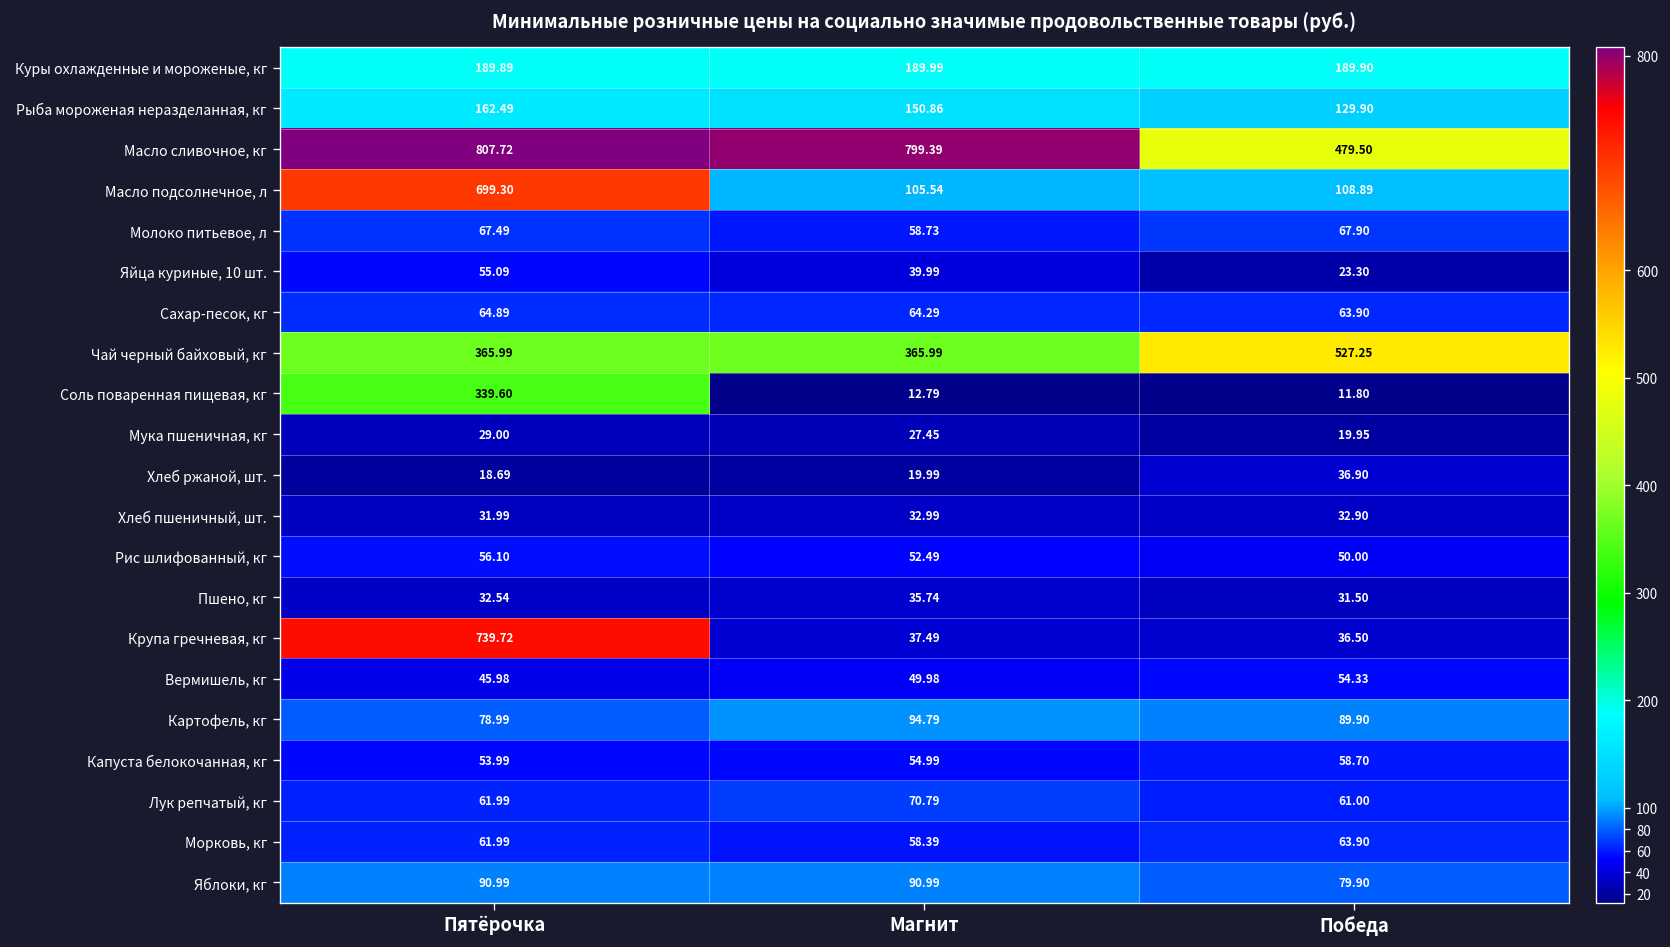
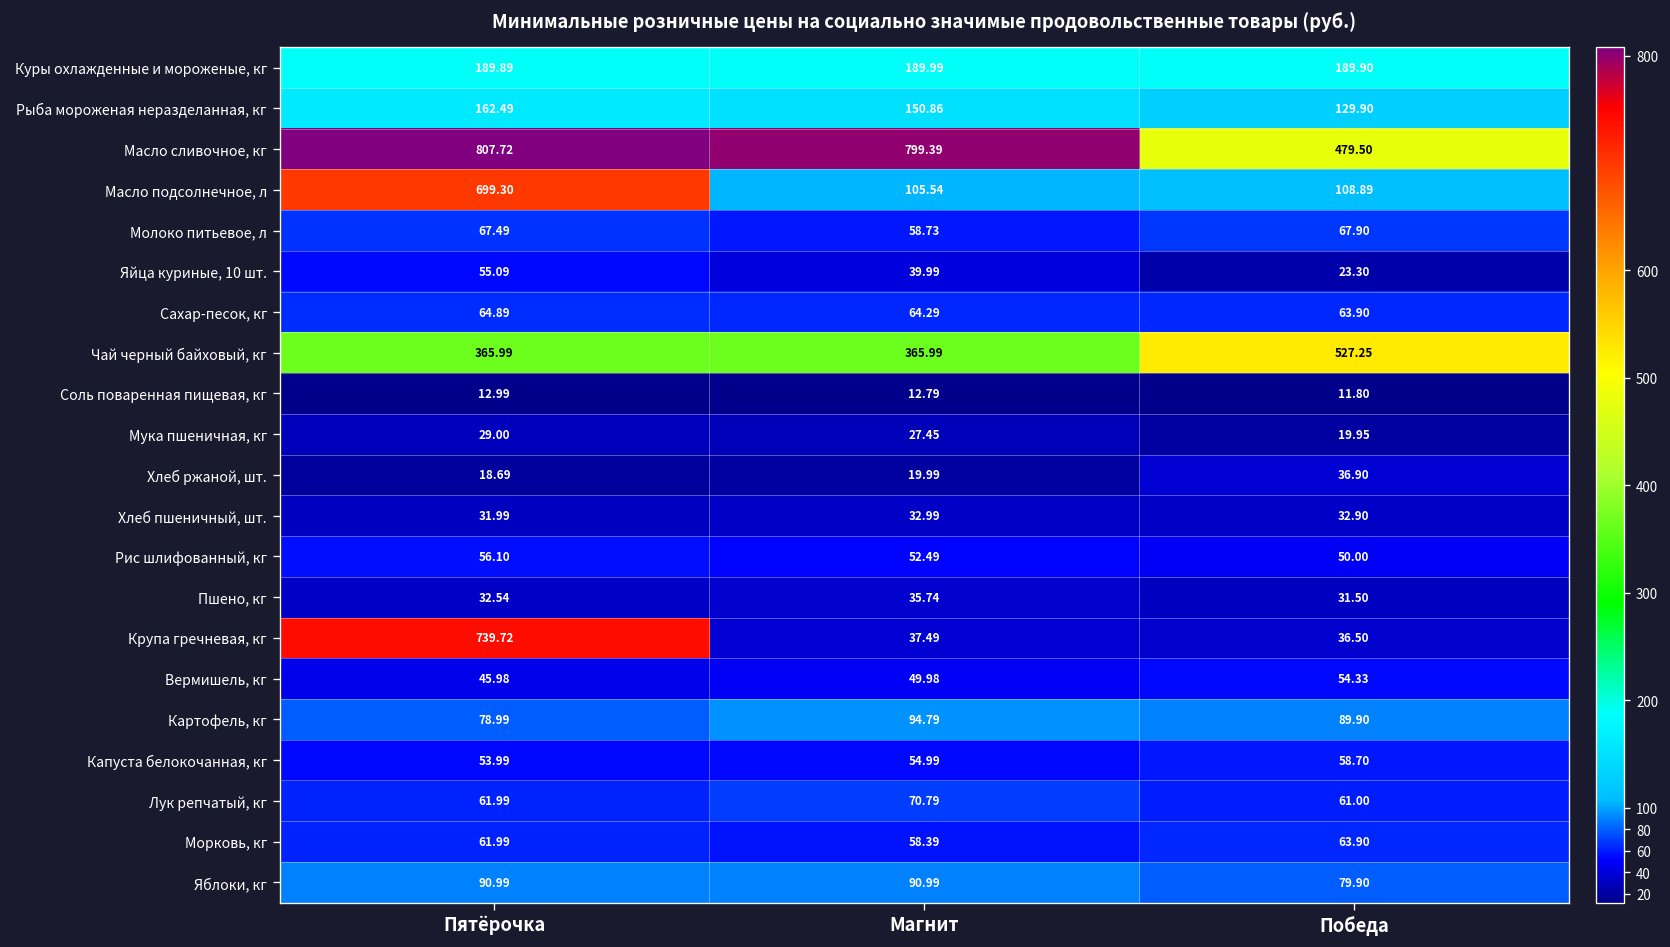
  {
    "Куры охлажденные и мороженые, кг": {
      "Пятёрочка": 189.89,
      "Магнит": 189.99,
      "Победа": 189.90
    },
    "Рыба мороженая неразделанная, кг": {
      "Пятёрочка": 162.49,
      "Магнит": 150.86,
      "Победа": 129.90
    },
    "Масло сливочное, кг": {
      "Пятёрочка": 807.72,
      "Магнит": 799.39,
      "Победа": 479.50
    },
    "Масло подсолнечное, л": {
      "Пятёрочка": 699.30,
      "Магнит": 105.54,
      "Победа": 108.89
    },
    "Молоко питьевое, л": {
      "Пятёрочка": 67.49,
      "Магнит": 58.73,
      "Победа": 67.90
    },
    "Яйца куриные, 10 шт.": {
      "Пятёрочка": 55.09,
      "Магнит": 39.99,
      "Победа": 23.30
    },
    "Сахар-песок, кг": {
      "Пятёрочка": 64.89,
      "Магнит": 64.29,
      "Победа": 63.90
    },
    "Чай черный байховый, кг": {
      "Пятёрочка": 365.99,
      "Магнит": 365.99,
      "Победа": 527.25
    },
    "Соль поваренная пищевая, кг": {
-     "Пятёрочка": 339.60,
+     "Пятёрочка": 12.99,
      "Магнит": 12.79,
      "Победа": 11.80
    },
    "Мука пшеничная, кг": {
      "Пятёрочка": 29.00,
      "Магнит": 27.45,
      "Победа": 19.95
    },
    "Хлеб ржаной, шт.": {
      "Пятёрочка": 18.69,
      "Магнит": 19.99,
      "Победа": 36.90
    },
    "Хлеб пшеничный, шт.": {
      "Пятёрочка": 31.99,
      "Магнит": 32.99,
      "Победа": 32.90
    },
    "Рис шлифованный, кг": {
      "Пятёрочка": 56.10,
      "Магнит": 52.49,
      "Победа": 50.00
    },
    "Пшено, кг": {
      "Пятёрочка": 32.54,
      "Магнит": 35.74,
      "Победа": 31.50
    },
    "Крупа гречневая, кг": {
      "Пятёрочка": 739.72,
      "Магнит": 37.49,
      "Победа": 36.50
    },
    "Вермишель, кг": {
      "Пятёрочка": 45.98,
      "Магнит": 49.98,
      "Победа": 54.33
    },
    "Картофель, кг": {
      "Пятёрочка": 78.99,
      "Магнит": 94.79,
      "Победа": 89.90
    },
    "Капуста белокочанная, кг": {
      "Пятёрочка": 53.99,
      "Магнит": 54.99,
      "Победа": 58.70
    },
    "Лук репчатый, кг": {
      "Пятёрочка": 61.99,
      "Магнит": 70.79,
      "Победа": 61.00
    },
    "Морковь, кг": {
      "Пятёрочка": 61.99,
      "Магнит": 58.39,
      "Победа": 63.90
    },
    "Яблоки, кг": {
      "Пятёрочка": 90.99,
      "Магнит": 90.99,
      "Победа": 79.90
    }
  }
